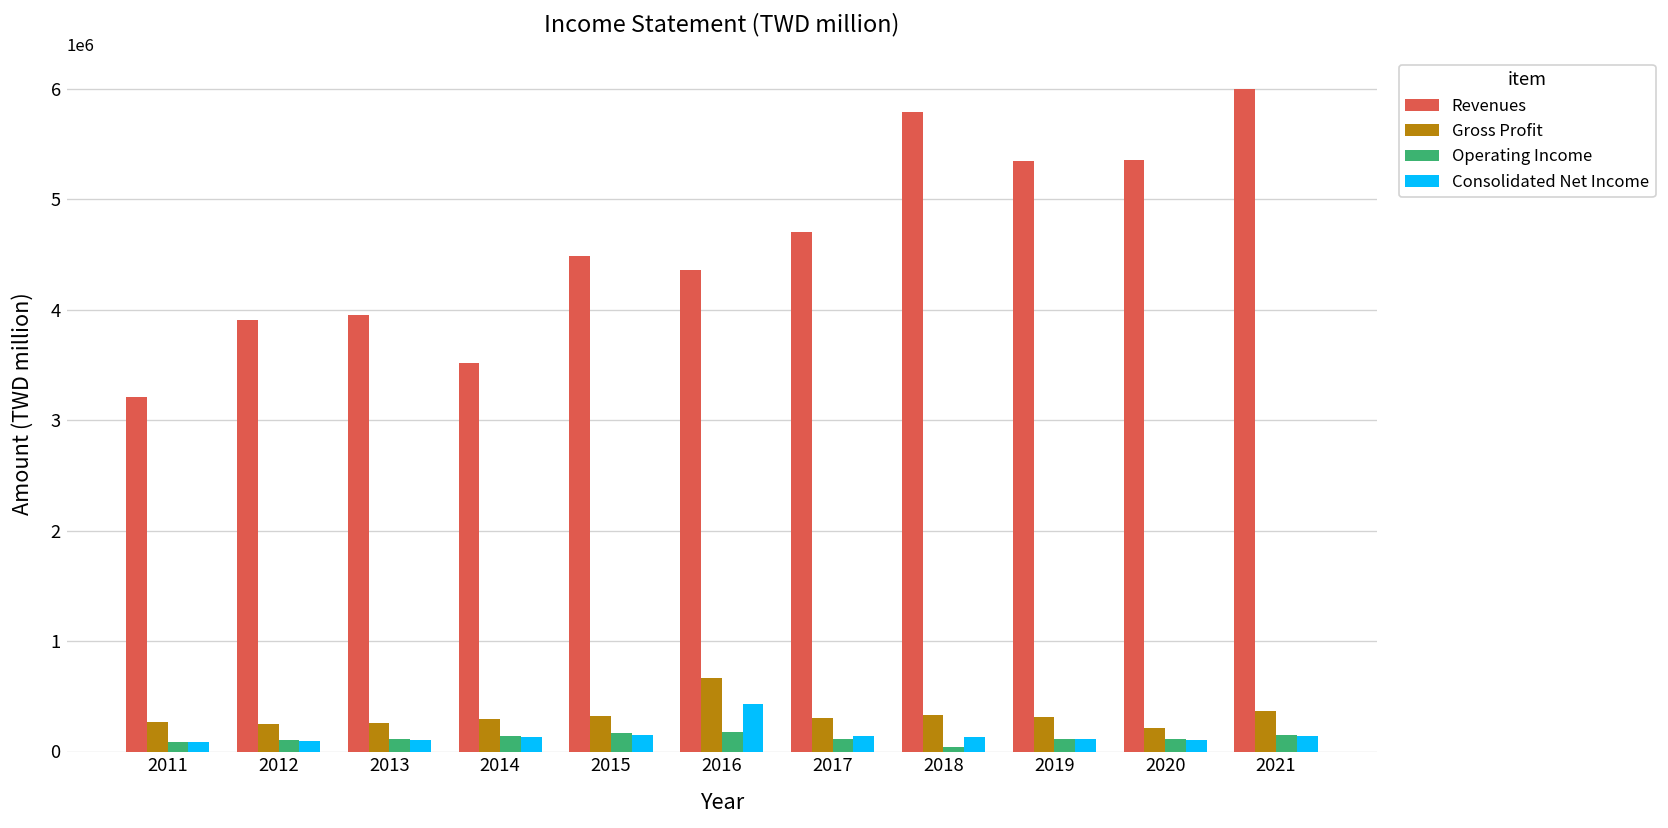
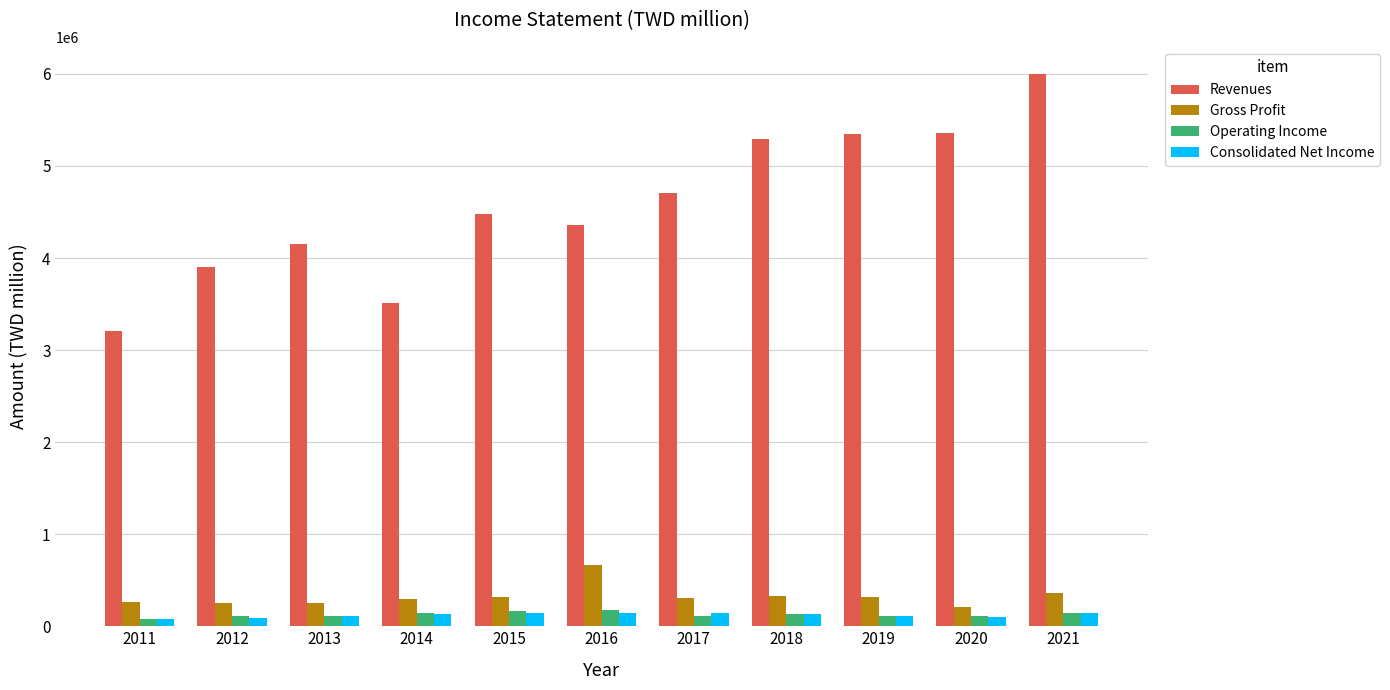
  {
    "Revenues": {
      "2011": 3200000,
      "2012": 3900000,
-     "2013": 4000000,
+     "2013": 4200000,
      "2014": 3500000,
      "2015": 4500000,
      "2016": 4400000,
      "2017": 4700000,
-     "2018": 5800000,
+     "2018": 5300000,
      "2019": 5300000,
      "2020": 5400000,
      "2021": 6000000
    },
    "Gross Profit": {
      "2011": 300000,
      "2012": 300000,
      "2013": 300000,
      "2014": 300000,
      "2015": 300000,
      "2016": 700000,
      "2017": 300000,
      "2018": 300000,
      "2019": 300000,
      "2020": 200000,
      "2021": 400000
    },
    "Operating Income": {
      "2011": 100000,
      "2012": 100000,
      "2013": 100000,
      "2014": 100000,
      "2015": 200000,
      "2016": 200000,
      "2017": 100000,
-     "2018": 0,
+     "2018": 100000,
      "2019": 100000,
      "2020": 100000,
      "2021": 100000
    },
    "Consolidated Net Income": {
      "2011": 100000,
      "2012": 100000,
      "2013": 100000,
      "2014": 100000,
      "2015": 100000,
-     "2016": 400000,
+     "2016": 100000,
      "2017": 100000,
      "2018": 100000,
      "2019": 100000,
      "2020": 100000,
      "2021": 100000
    }
  }
